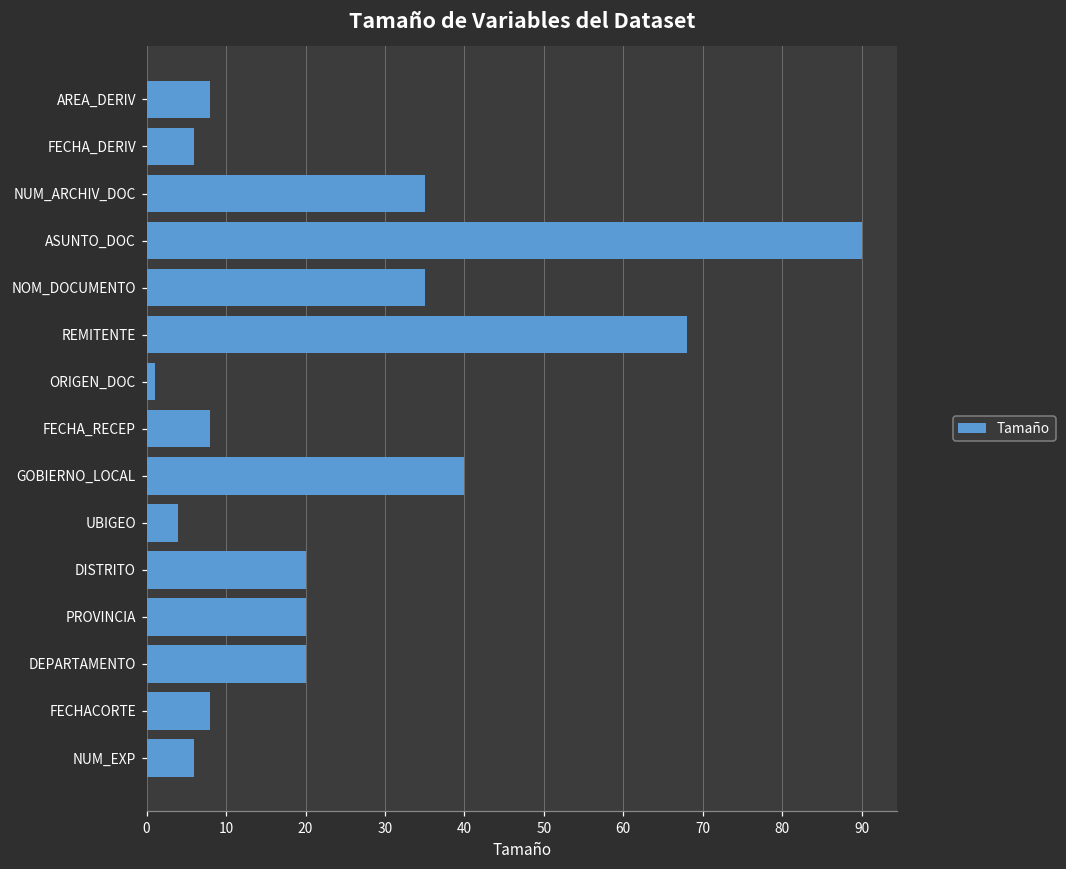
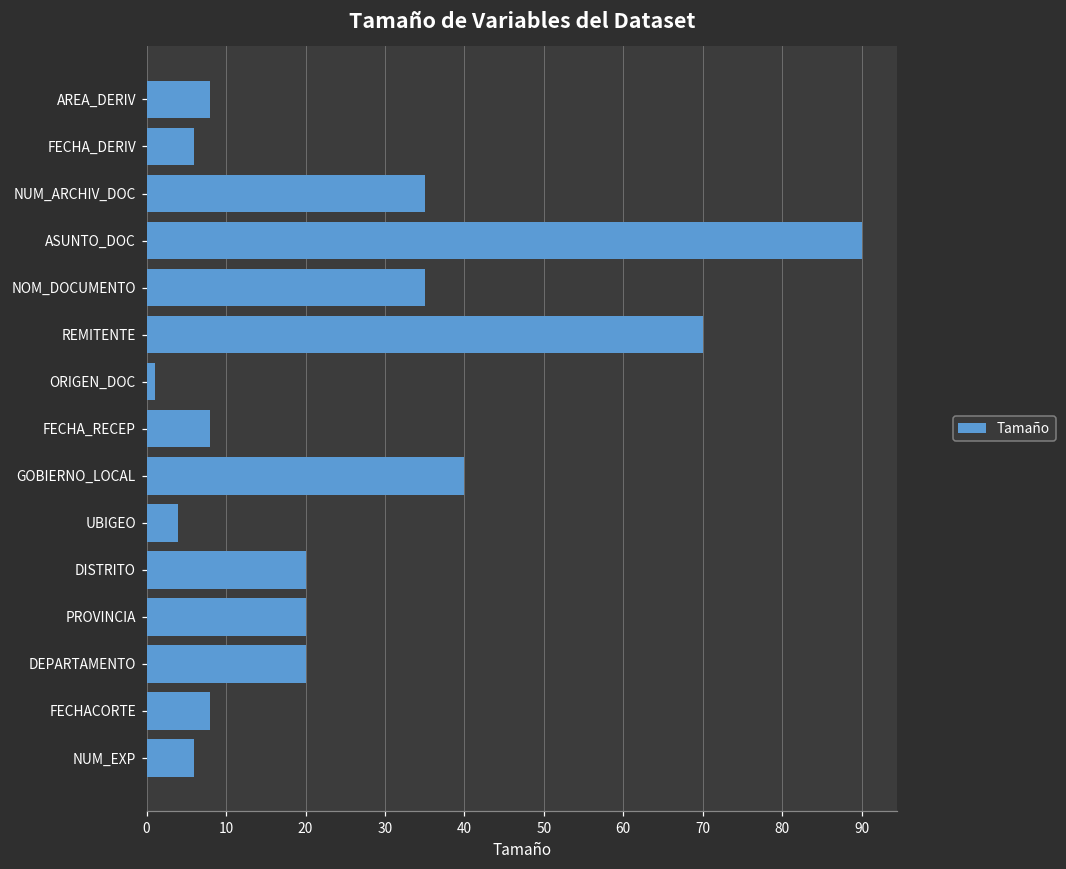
  {
    "AREA_DERIV": 8,
    "FECHA_DERIV": 6,
    "NUM_ARCHIV_DOC": 35,
    "ASUNTO_DOC": 90,
    "NOM_DOCUMENTO": 35,
-   "REMITENTE": 68,
+   "REMITENTE": 70,
    "ORIGEN_DOC": 1,
    "FECHA_RECEP": 8,
    "GOBIERNO_LOCAL": 40,
    "UBIGEO": 4,
    "DISTRITO": 20,
    "PROVINCIA": 20,
    "DEPARTAMENTO": 20,
    "FECHACORTE": 8,
    "NUM_EXP": 6
  }
